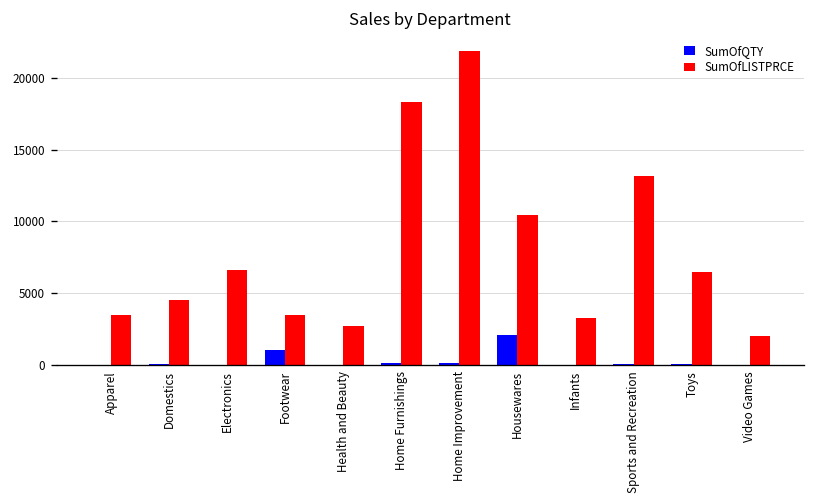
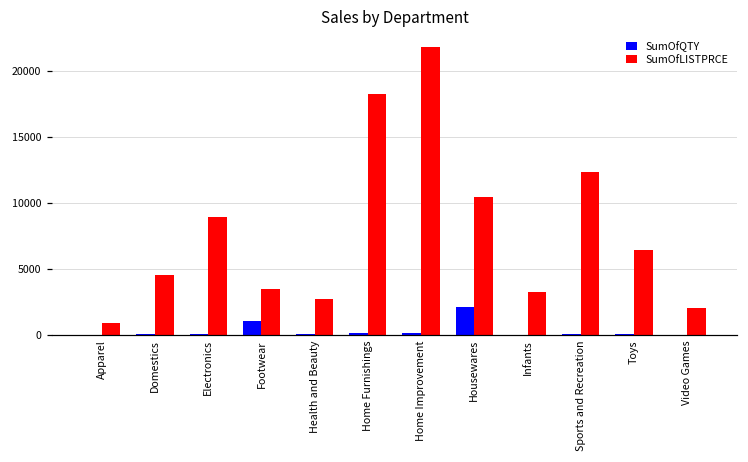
  {
    "SumOfQTY": {
      "Footwear": 1000,
      "Housewares": 2100
    },
    "SumOfLISTPRCE": {
-     "Apparel": 3500,
+     "Apparel": 900,
      "Domestics": 4500,
-     "Electronics": 6600,
+     "Electronics": 8900,
      "Footwear": 3500,
      "Health and Beauty": 2700,
      "Home Furnishings": 18300,
      "Home Improvement": 21900,
      "Housewares": 10400,
      "Infants": 3300,
-     "Sports and Recreation": 13200,
+     "Sports and Recreation": 12400,
      "Toys": 6500,
      "Video Games": 2000
    }
  }
